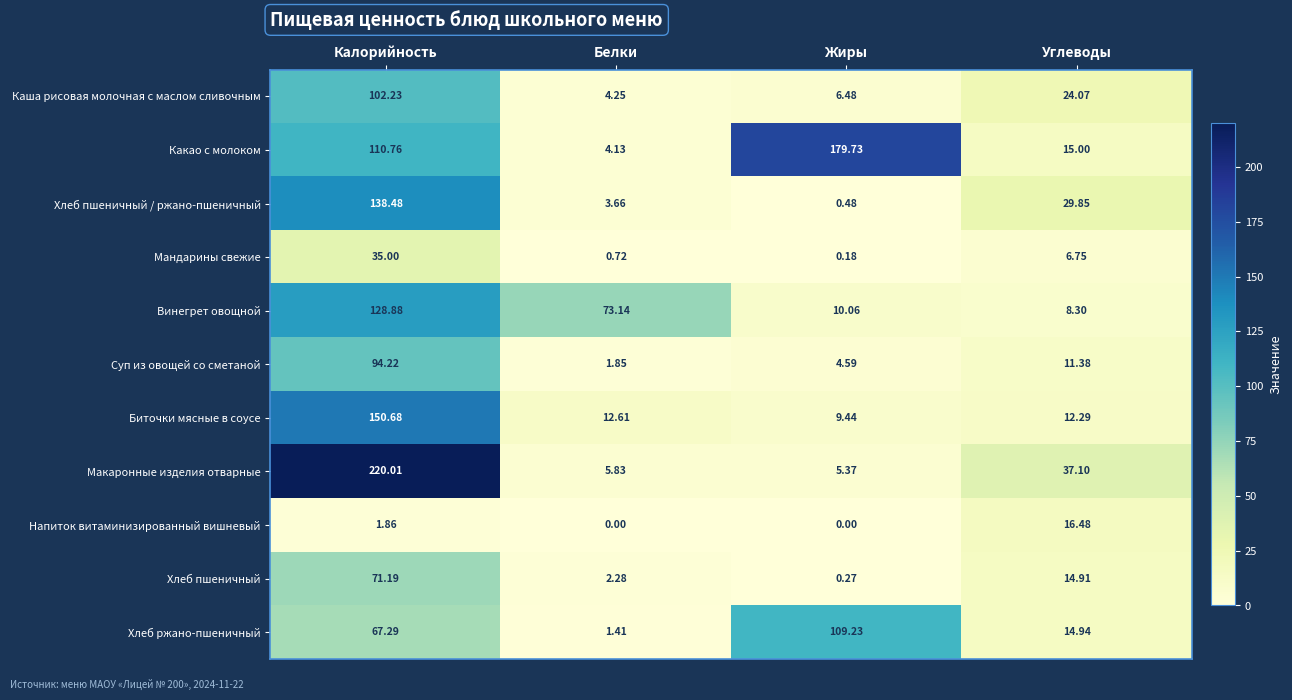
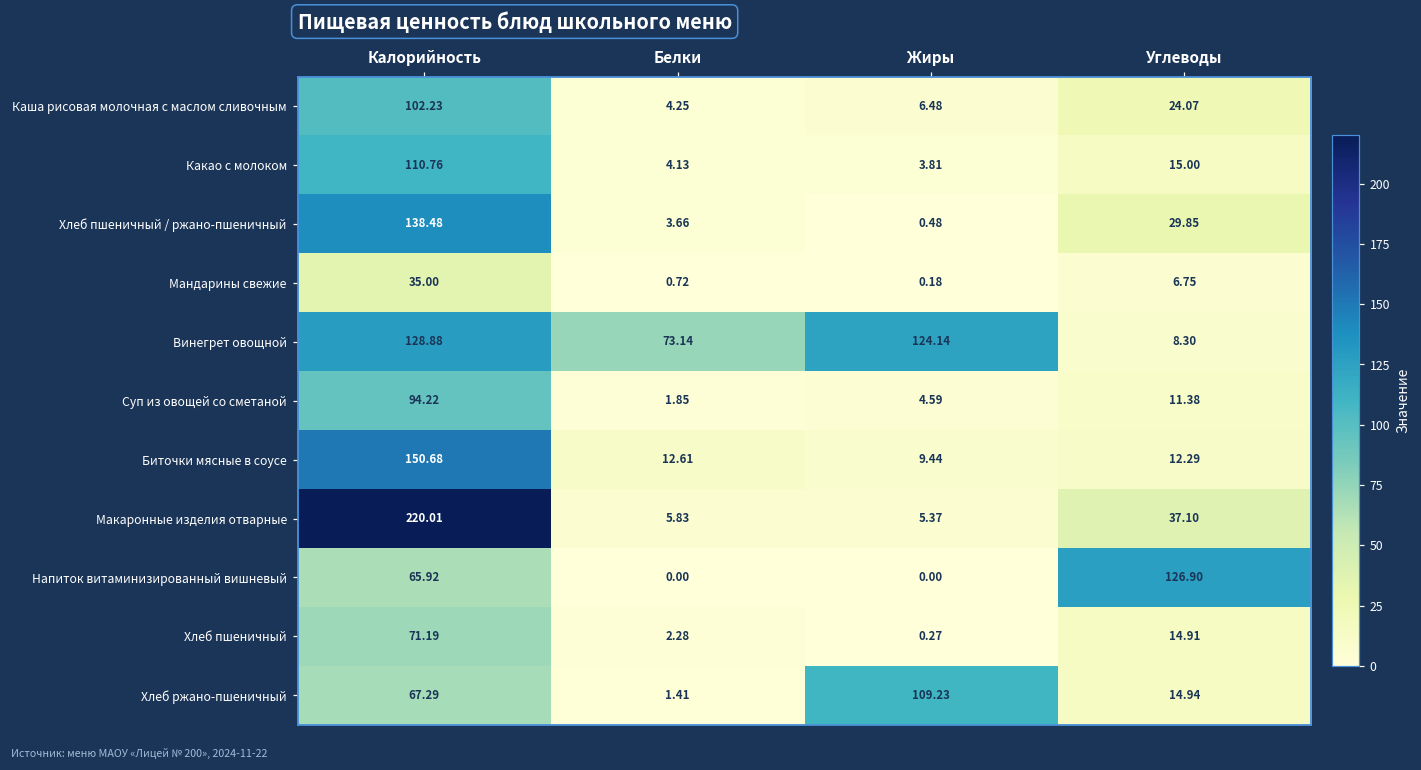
  {
    "Каша рисовая молочная с маслом сливочным": {
      "Калорийность": 102.23,
      "Белки": 4.25,
      "Жиры": 6.48,
      "Углеводы": 24.07
    },
    "Какао с молоком": {
      "Калорийность": 110.76,
      "Белки": 4.13,
-     "Жиры": 179.73,
+     "Жиры": 3.81,
      "Углеводы": 15.00
    },
    "Хлеб пшеничный / ржано-пшеничный": {
      "Калорийность": 138.48,
      "Белки": 3.66,
      "Жиры": 0.48,
      "Углеводы": 29.85
    },
    "Мандарины свежие": {
      "Калорийность": 35.00,
      "Белки": 0.72,
      "Жиры": 0.18,
      "Углеводы": 6.75
    },
    "Винегрет овощной": {
      "Калорийность": 128.88,
      "Белки": 73.14,
-     "Жиры": 10.06,
+     "Жиры": 124.14,
      "Углеводы": 8.30
    },
    "Суп из овощей со сметаной": {
      "Калорийность": 94.22,
      "Белки": 1.85,
      "Жиры": 4.59,
      "Углеводы": 11.38
    },
    "Биточки мясные в соусе": {
      "Калорийность": 150.68,
      "Белки": 12.61,
      "Жиры": 9.44,
      "Углеводы": 12.29
    },
    "Макаронные изделия отварные": {
      "Калорийность": 220.01,
      "Белки": 5.83,
      "Жиры": 5.37,
      "Углеводы": 37.10
    },
    "Напиток витаминизированный вишневый": {
-     "Калорийность": 1.86,
+     "Калорийность": 65.92,
      "Белки": 0.00,
      "Жиры": 0.00,
-     "Углеводы": 16.48
+     "Углеводы": 126.90
    },
    "Хлеб пшеничный": {
      "Калорийность": 71.19,
      "Белки": 2.28,
      "Жиры": 0.27,
      "Углеводы": 14.91
    },
    "Хлеб ржано-пшеничный": {
      "Калорийность": 67.29,
      "Белки": 1.41,
      "Жиры": 109.23,
      "Углеводы": 14.94
    }
  }
